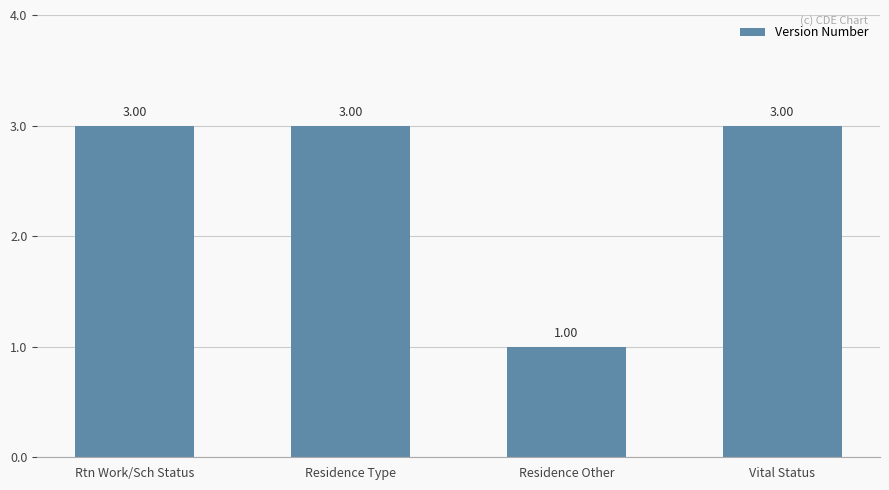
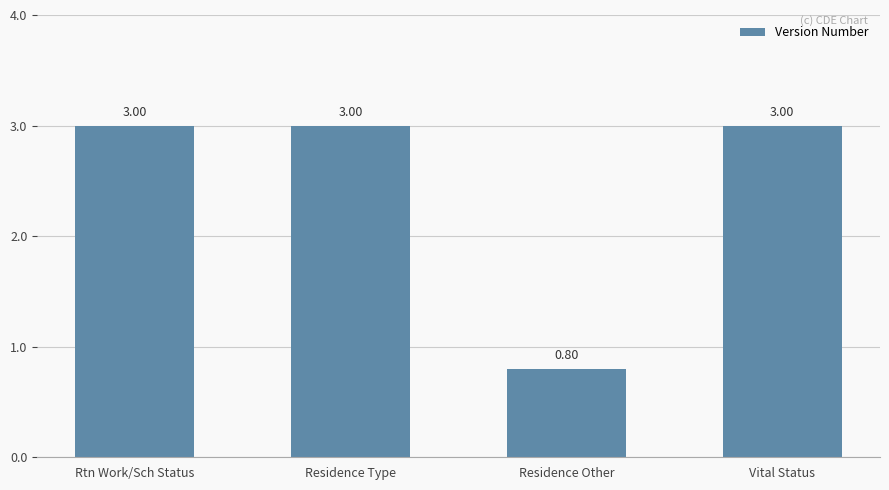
  {
    "Rtn Work/Sch Status": 3.00,
    "Residence Type": 3.00,
-   "Residence Other": 1.00,
+   "Residence Other": 0.80,
    "Vital Status": 3.00
  }
